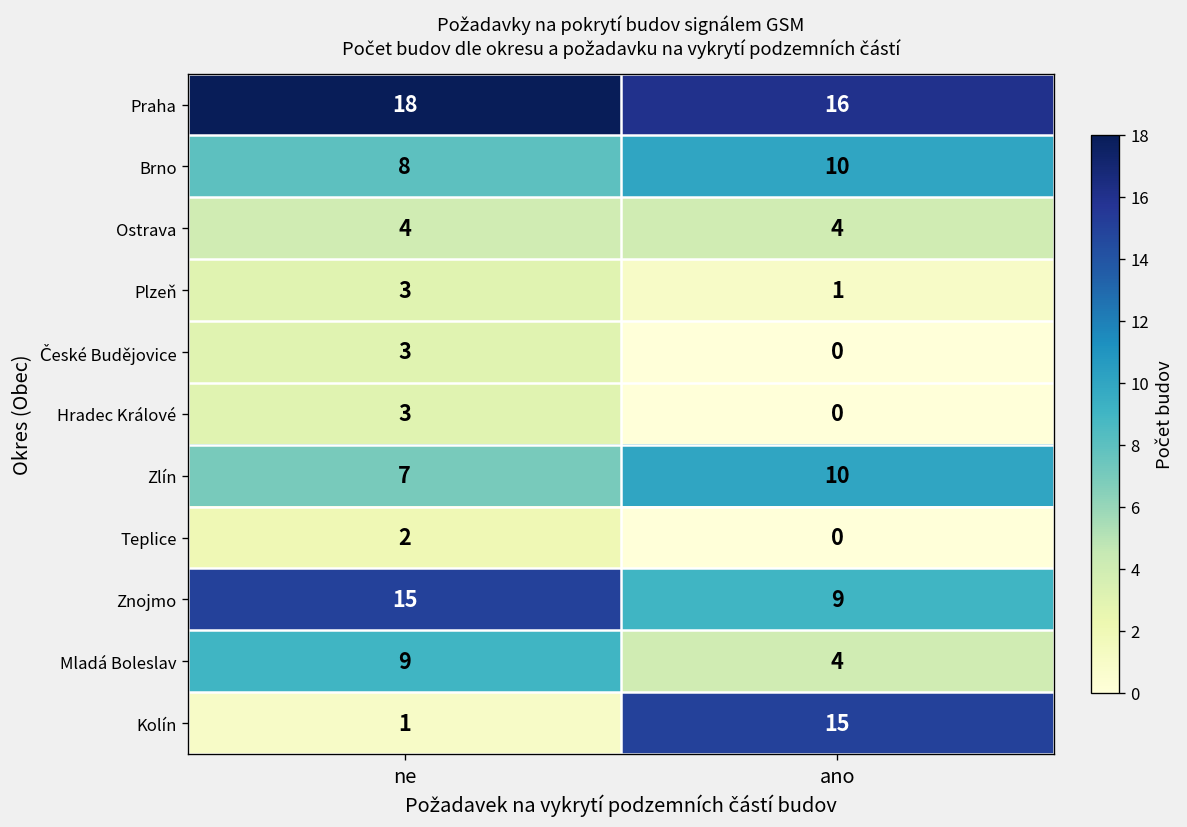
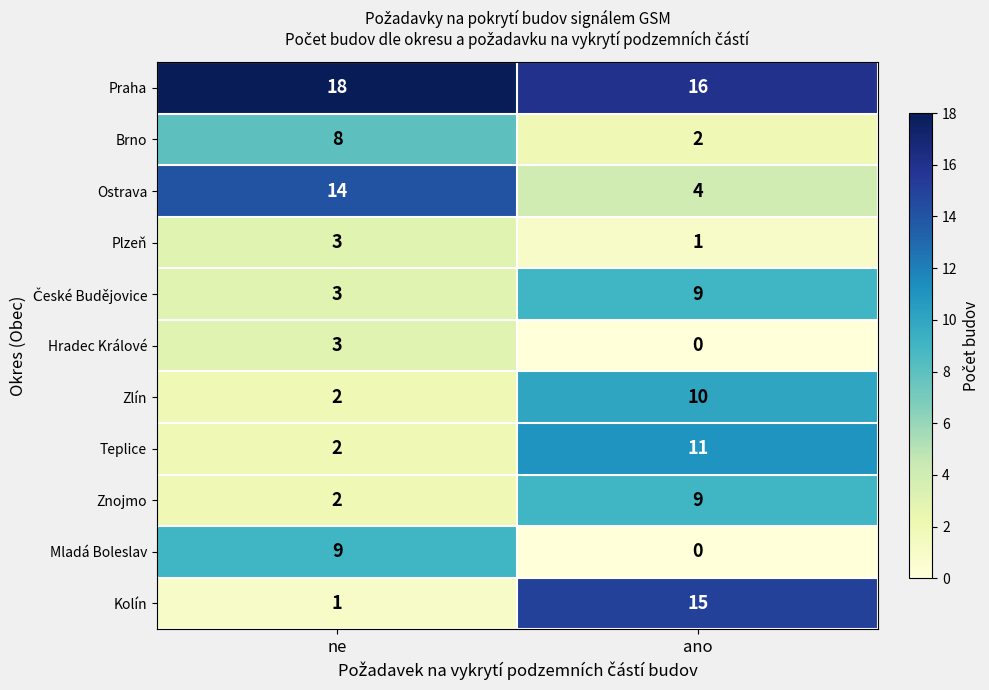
  {
    "Praha": {
      "ne": 18,
      "ano": 16
    },
    "Brno": {
      "ne": 8,
-     "ano": 10
+     "ano": 2
    },
    "Ostrava": {
-     "ne": 4,
+     "ne": 14,
      "ano": 4
    },
    "Plzeň": {
      "ne": 3,
      "ano": 1
    },
    "České Budějovice": {
      "ne": 3,
-     "ano": 0
+     "ano": 9
    },
    "Hradec Králové": {
      "ne": 3,
      "ano": 0
    },
    "Zlín": {
-     "ne": 7,
+     "ne": 2,
      "ano": 10
    },
    "Teplice": {
      "ne": 2,
-     "ano": 0
+     "ano": 11
    },
    "Znojmo": {
-     "ne": 15,
+     "ne": 2,
      "ano": 9
    },
    "Mladá Boleslav": {
      "ne": 9,
-     "ano": 4
+     "ano": 0
    },
    "Kolín": {
      "ne": 1,
      "ano": 15
    }
  }
